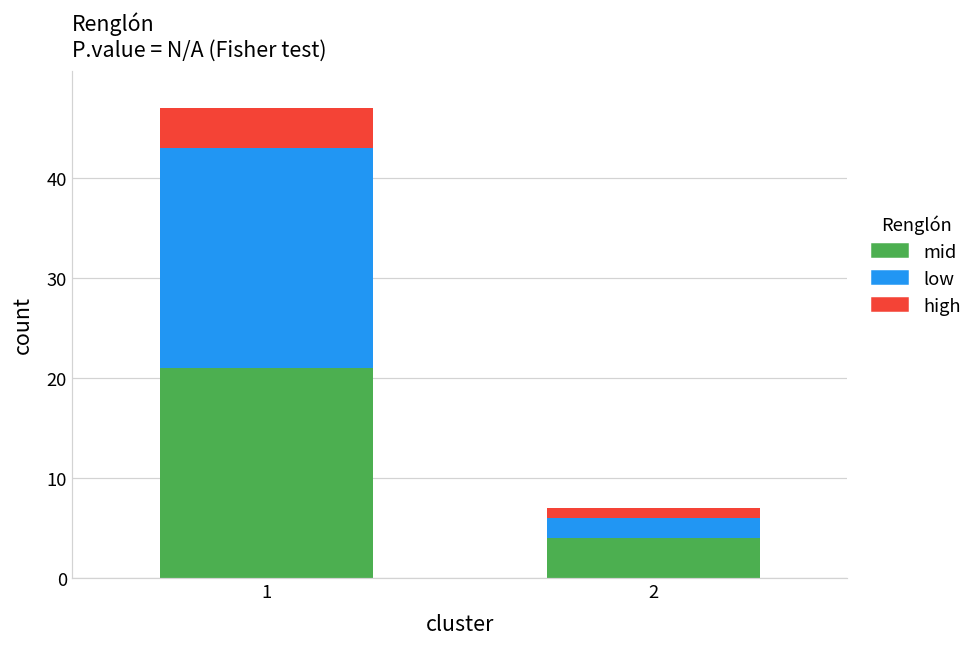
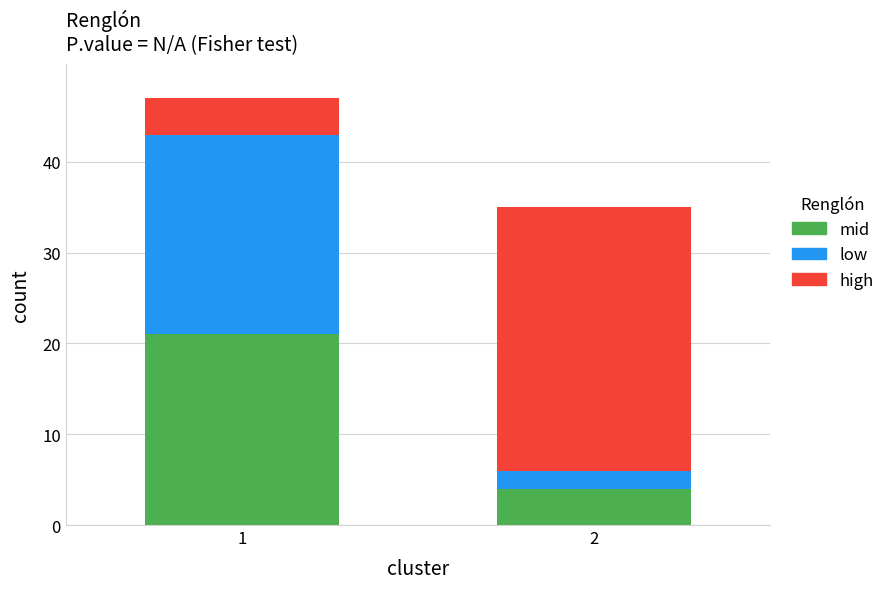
  {
    "mid": {
      "1": 21,
      "2": 4
    },
    "low": {
      "1": 22,
      "2": 2
    },
    "high": {
      "1": 4,
-     "2": 1
+     "2": 29
    }
  }
